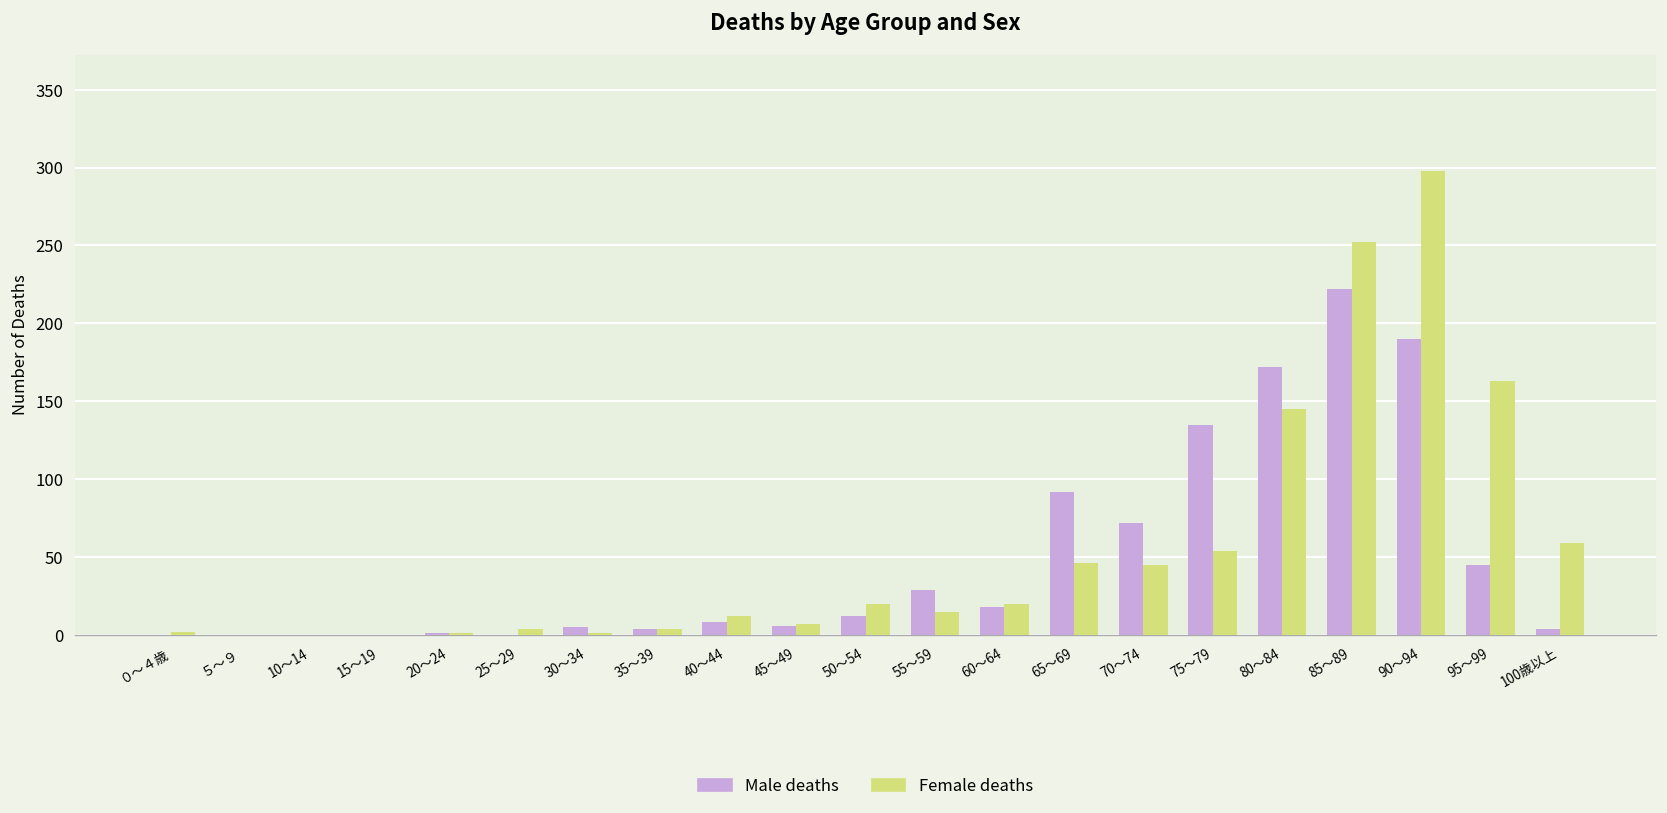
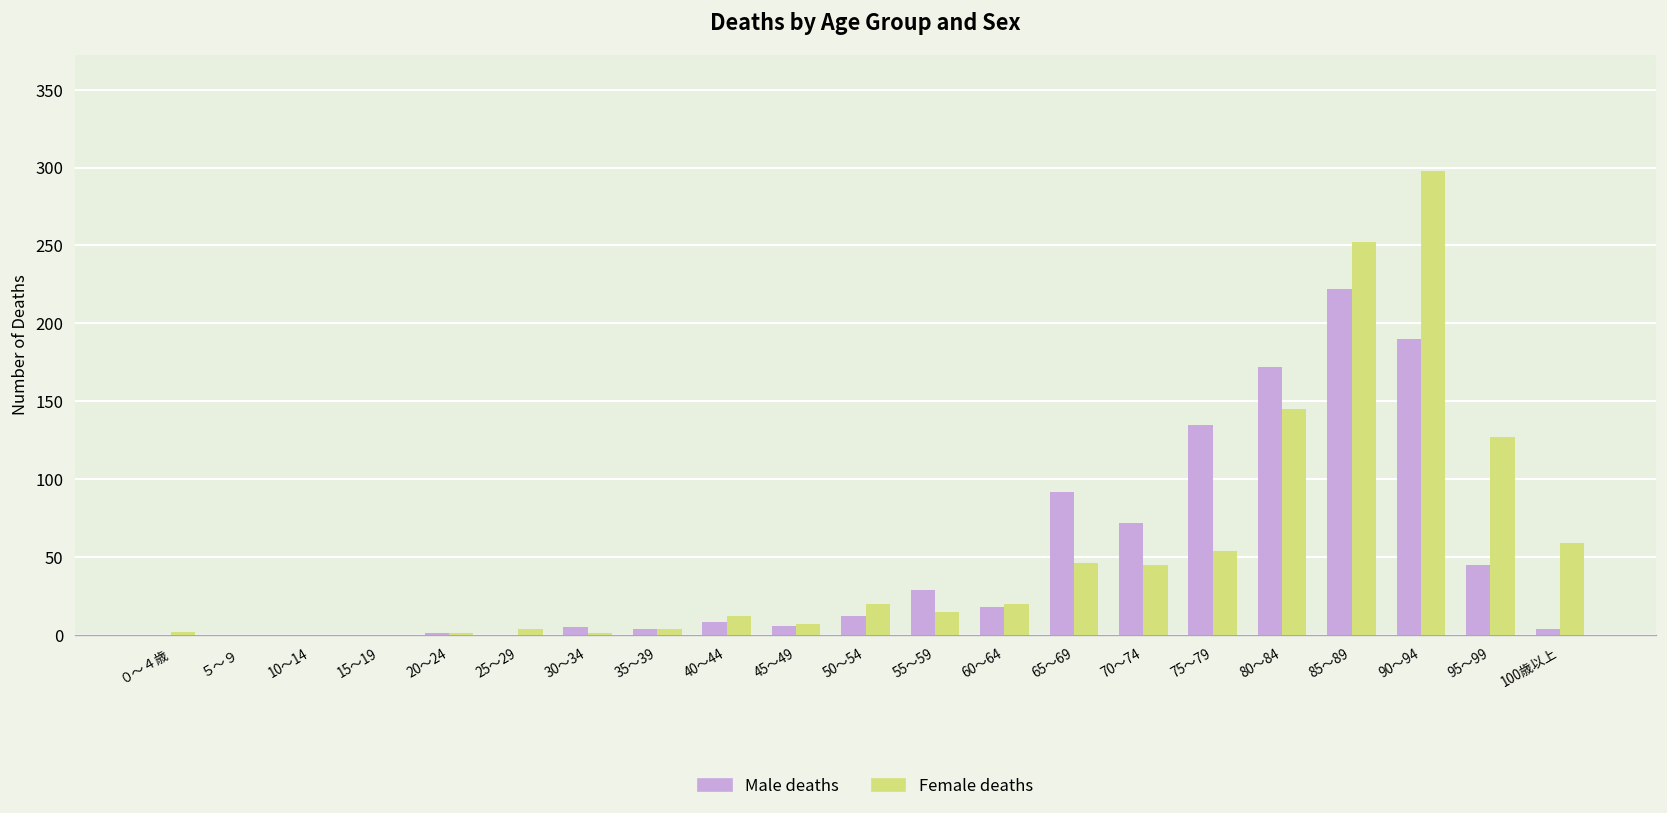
  {
    "Male deaths": {
      "０～４歳": 0,
      "５～９": 0,
      "10～14": 0,
      "15～19": 0,
      "25～29": 0,
      "30～34": 5,
      "35～39": 4,
      "40～44": 8,
      "45～49": 6,
      "50～54": 12,
      "55～59": 29,
      "60～64": 18,
      "65～69": 92,
      "70～74": 72,
      "75～79": 135,
      "80～84": 172,
      "85～89": 222,
      "90～94": 190,
      "95～99": 45,
      "100歳以上": 4
    },
    "Female deaths": {
      "０～４歳": 2,
      "５～９": 0,
      "10～14": 0,
      "15～19": 0,
      "25～29": 4,
      "35～39": 4,
      "40～44": 12,
      "45～49": 7,
      "50～54": 20,
      "55～59": 15,
      "60～64": 20,
      "65～69": 46,
      "70～74": 45,
      "75～79": 54,
      "80～84": 145,
      "85～89": 252,
      "90～94": 298,
-     "95～99": 163,
+     "95～99": 127,
      "100歳以上": 59
    }
  }
